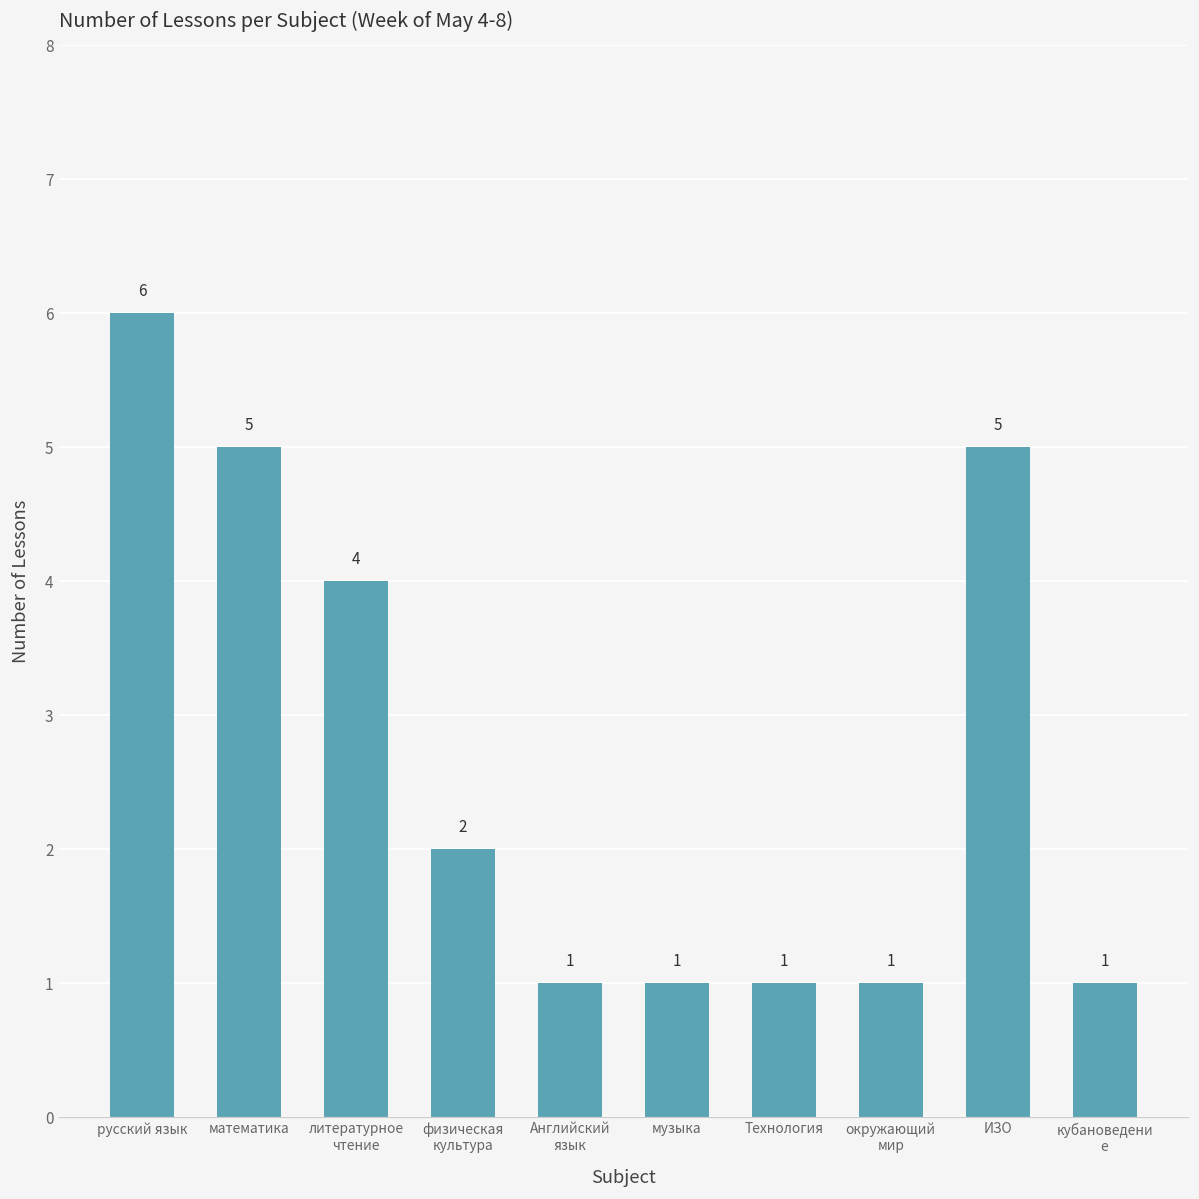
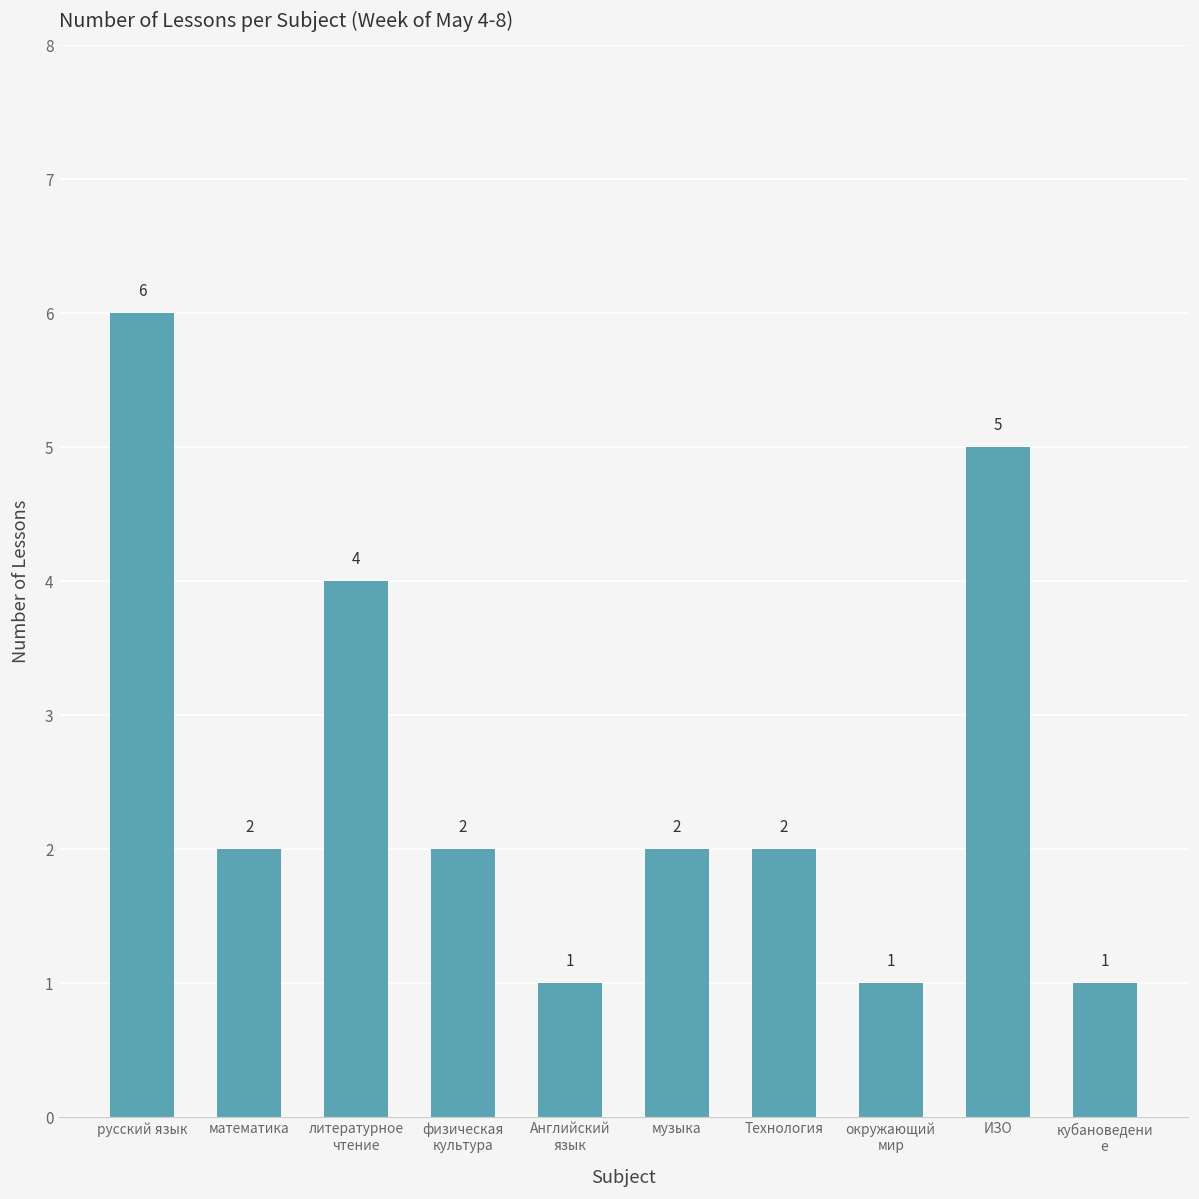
  {
    "русский язык": 6,
-   "математика": 5,
+   "математика": 2,
    "литературное чтение": 4,
    "физическая культура": 2,
    "Английский язык": 1,
-   "музыка": 1,
-   "Технология": 1,
+   "музыка": 2,
+   "Технология": 2,
    "окружающий мир": 1,
    "ИЗО": 5,
    "кубановедени е": 1
  }
